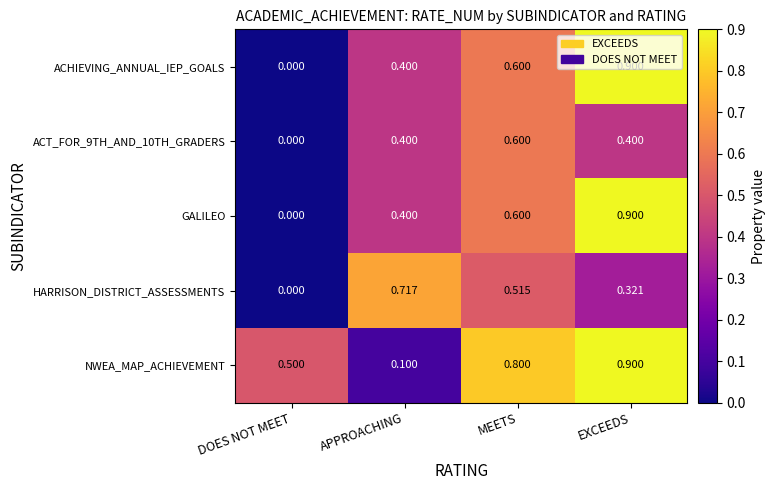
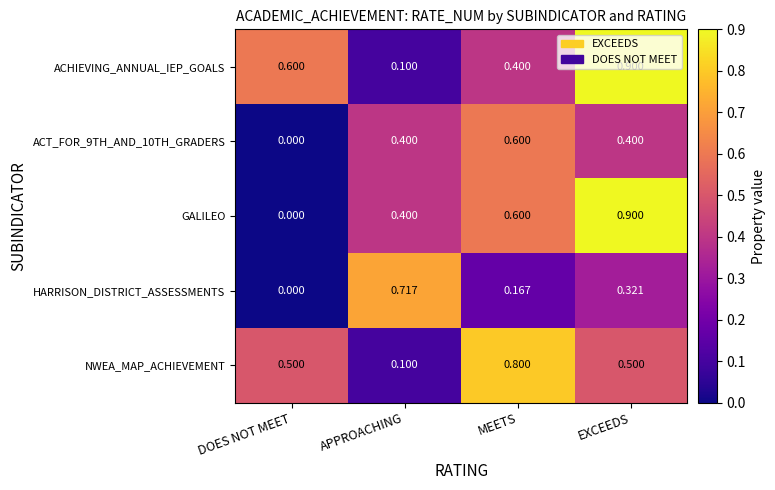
  {
    "ACHIEVING_ANNUAL_IEP_GOALS": {
-     "DOES NOT MEET": 0.000,
-     "APPROACHING": 0.400,
-     "MEETS": 0.600
+     "DOES NOT MEET": 0.600,
+     "APPROACHING": 0.100,
+     "MEETS": 0.400
    },
    "ACT_FOR_9TH_AND_10TH_GRADERS": {
      "DOES NOT MEET": 0.000,
      "APPROACHING": 0.400,
      "MEETS": 0.600,
      "EXCEEDS": 0.400
    },
    "GALILEO": {
      "DOES NOT MEET": 0.000,
      "APPROACHING": 0.400,
      "MEETS": 0.600,
      "EXCEEDS": 0.900
    },
    "HARRISON_DISTRICT_ASSESSMENTS": {
      "DOES NOT MEET": 0.000,
      "APPROACHING": 0.717,
-     "MEETS": 0.515,
+     "MEETS": 0.167,
      "EXCEEDS": 0.321
    },
    "NWEA_MAP_ACHIEVEMENT": {
      "DOES NOT MEET": 0.500,
      "APPROACHING": 0.100,
      "MEETS": 0.800,
-     "EXCEEDS": 0.900
+     "EXCEEDS": 0.500
    }
  }
